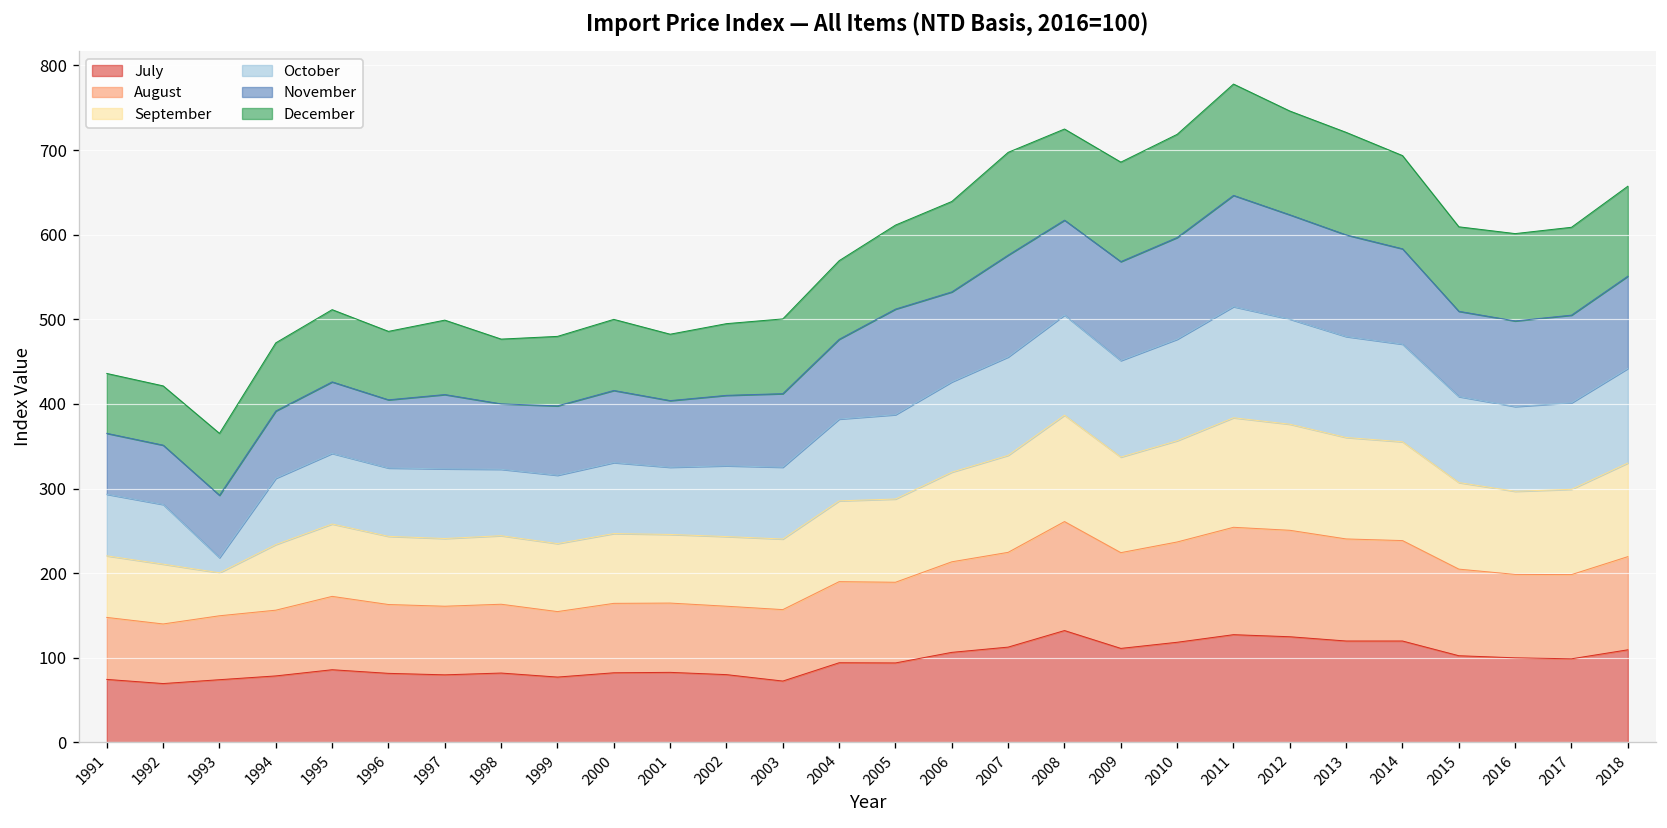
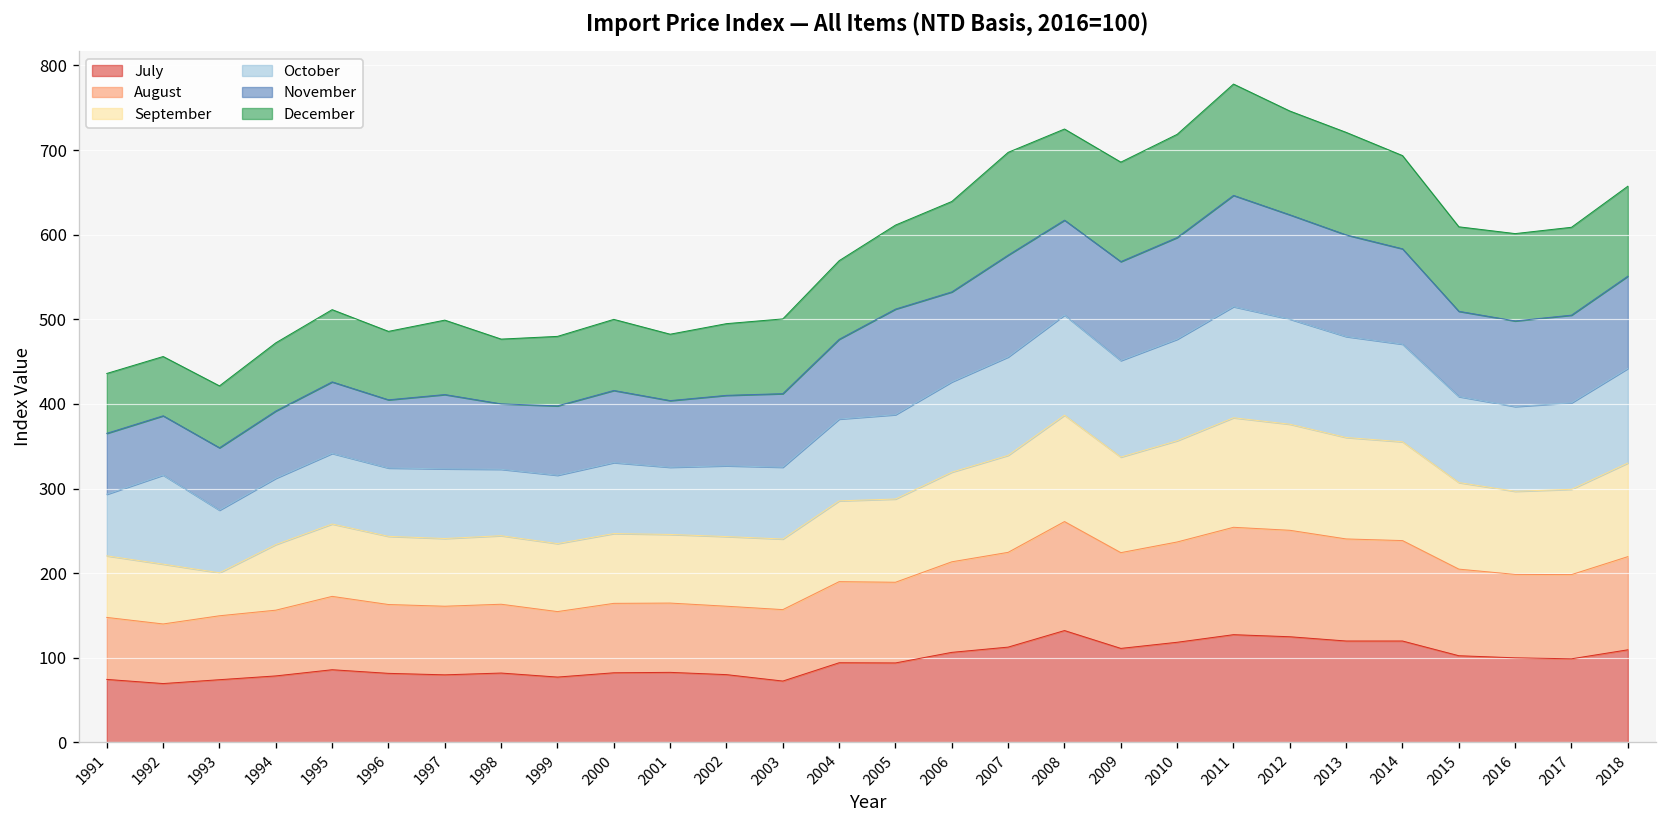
  {
    "July": {
      "1991": 70,
      "1992": 70,
      "1993": 70,
      "1994": 80,
      "1995": 90,
      "1996": 80,
      "1997": 80,
      "1998": 80,
      "1999": 80,
      "2000": 80,
      "2001": 80,
      "2002": 80,
      "2003": 70,
      "2004": 90,
      "2005": 90,
      "2006": 110,
      "2007": 110,
      "2008": 130,
      "2009": 110,
      "2010": 120,
      "2011": 130,
      "2012": 120,
      "2013": 120,
      "2014": 120,
      "2015": 100,
      "2016": 100,
      "2017": 100,
      "2018": 110
    },
    "August": {
      "1991": 70,
      "1992": 70,
      "1993": 80,
      "1994": 80,
      "1995": 90,
      "1996": 80,
      "1997": 80,
      "1998": 80,
      "1999": 80,
      "2000": 80,
      "2001": 80,
      "2002": 80,
      "2003": 80,
      "2004": 100,
      "2005": 100,
      "2006": 110,
      "2007": 110,
      "2008": 130,
      "2009": 110,
      "2010": 120,
      "2011": 130,
      "2012": 130,
      "2013": 120,
      "2014": 120,
      "2015": 100,
      "2016": 100,
      "2017": 100,
      "2018": 110
    },
    "September": {
      "1991": 70,
      "1992": 70,
      "1993": 50,
      "1994": 80,
      "1995": 90,
      "1996": 80,
      "1997": 80,
      "1998": 80,
      "1999": 80,
      "2000": 80,
      "2001": 80,
      "2002": 80,
      "2003": 80,
      "2004": 100,
      "2005": 100,
      "2006": 110,
      "2007": 110,
      "2008": 130,
      "2009": 110,
      "2010": 120,
      "2011": 130,
      "2012": 130,
      "2013": 120,
      "2014": 120,
      "2015": 100,
      "2016": 100,
      "2017": 100,
      "2018": 110
    },
    "October": {
      "1991": 70,
-     "1992": 70,
-     "1993": 20,
+     "1992": 110,
+     "1993": 70,
      "1994": 80,
      "1995": 80,
      "1996": 80,
      "1997": 80,
      "1998": 80,
      "1999": 80,
      "2000": 80,
      "2001": 80,
      "2002": 80,
      "2003": 80,
      "2004": 100,
      "2005": 100,
      "2006": 110,
      "2007": 120,
      "2008": 120,
      "2009": 110,
      "2010": 120,
      "2011": 130,
      "2012": 120,
      "2013": 120,
      "2014": 120,
      "2015": 100,
      "2016": 100,
      "2017": 100,
      "2018": 110
    },
    "November": {
      "1991": 70,
      "1992": 70,
      "1993": 70,
      "1994": 80,
      "1995": 80,
      "1996": 80,
      "1997": 90,
      "1998": 80,
      "1999": 80,
      "2000": 90,
      "2001": 80,
      "2002": 80,
      "2003": 90,
      "2004": 90,
      "2005": 120,
      "2006": 110,
      "2007": 120,
      "2008": 110,
      "2009": 120,
      "2010": 120,
      "2011": 130,
      "2012": 120,
      "2013": 120,
      "2014": 110,
      "2015": 100,
      "2016": 100,
      "2017": 100,
      "2018": 110
    },
    "December": {
      "1991": 70,
      "1992": 70,
      "1993": 70,
      "1994": 80,
      "1995": 90,
      "1996": 80,
      "1997": 90,
      "1998": 80,
      "1999": 80,
      "2000": 80,
      "2001": 80,
      "2002": 80,
      "2003": 90,
      "2004": 90,
      "2005": 100,
      "2006": 110,
      "2007": 120,
      "2008": 110,
      "2009": 120,
      "2010": 120,
      "2011": 130,
      "2012": 120,
      "2013": 120,
      "2014": 110,
      "2015": 100,
      "2016": 100,
      "2017": 100,
      "2018": 110
    }
  }
